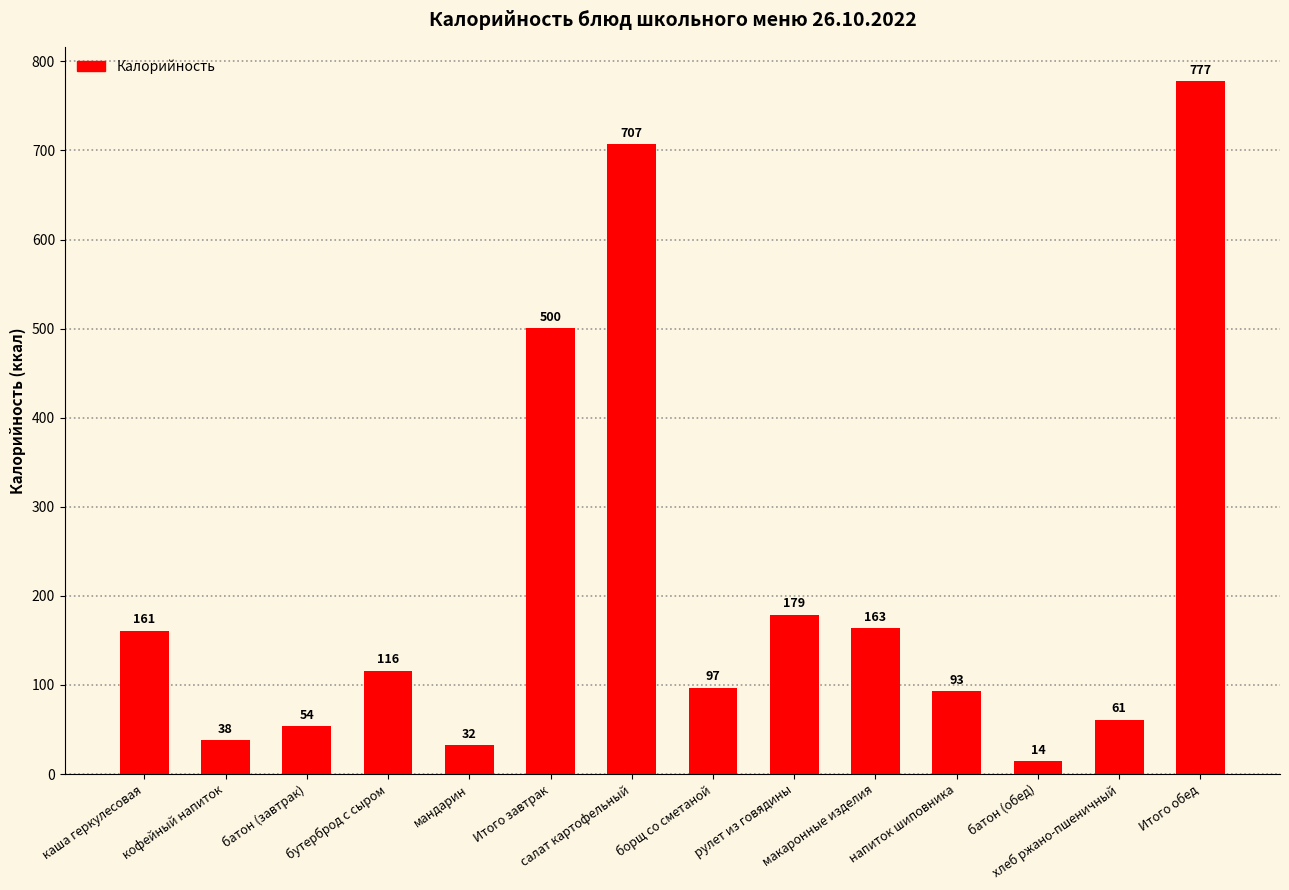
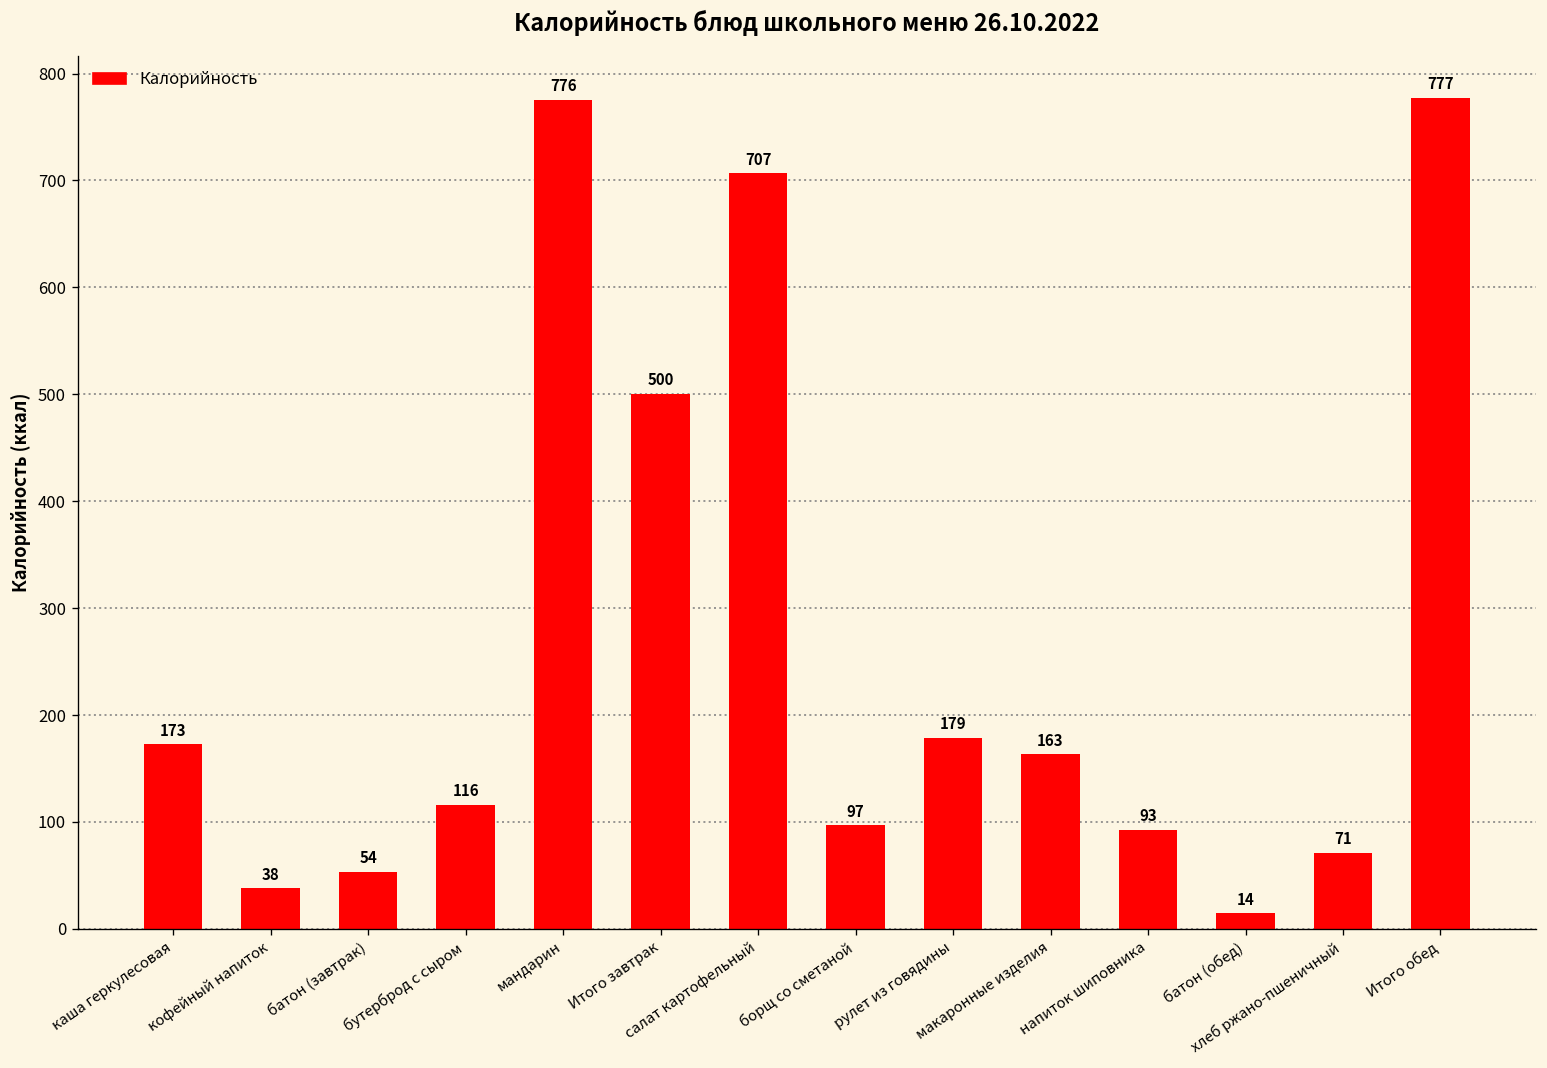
  {
-   "каша геркулесовая": 161,
+   "каша геркулесовая": 173,
    "кофейный напиток": 38,
    "батон (завтрак)": 54,
    "бутерброд с сыром": 116,
-   "мандарин": 32,
+   "мандарин": 776,
    "Итого завтрак": 500,
    "салат картофельный": 707,
    "борщ со сметаной": 97,
    "рулет из говядины": 179,
    "макаронные изделия": 163,
    "напиток шиповника": 93,
    "батон (обед)": 14,
-   "хлеб ржано-пшеничный": 61,
+   "хлеб ржано-пшеничный": 71,
    "Итого обед": 777
  }
